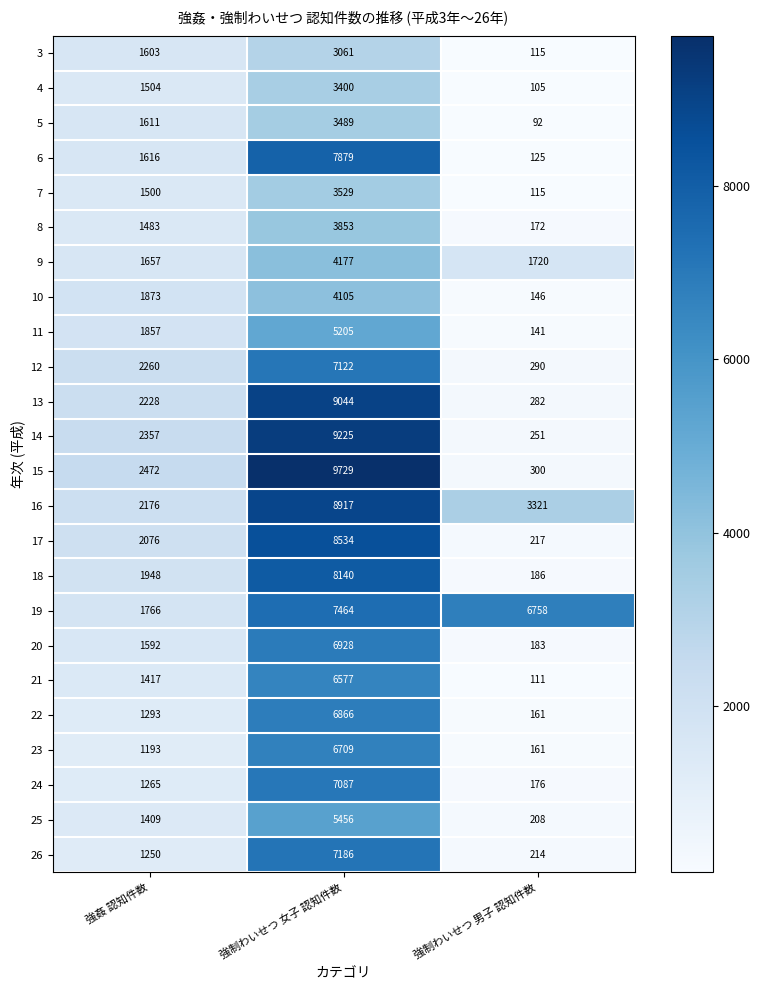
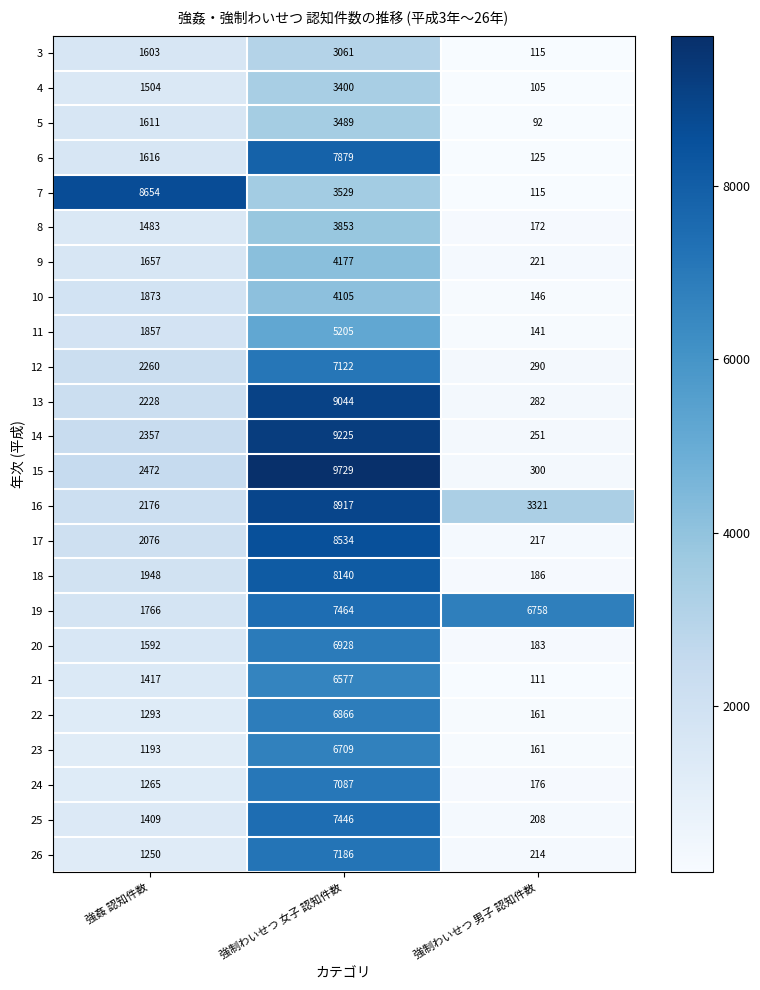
  {
    "3": {
      "強姦 認知件数": 1603,
      "強制わいせつ 女子 認知件数": 3061,
      "強制わいせつ 男子 認知件数": 115
    },
    "4": {
      "強姦 認知件数": 1504,
      "強制わいせつ 女子 認知件数": 3400,
      "強制わいせつ 男子 認知件数": 105
    },
    "5": {
      "強姦 認知件数": 1611,
      "強制わいせつ 女子 認知件数": 3489,
      "強制わいせつ 男子 認知件数": 92
    },
    "6": {
      "強姦 認知件数": 1616,
      "強制わいせつ 女子 認知件数": 7879,
      "強制わいせつ 男子 認知件数": 125
    },
    "7": {
-     "強姦 認知件数": 1500,
+     "強姦 認知件数": 8654,
      "強制わいせつ 女子 認知件数": 3529,
      "強制わいせつ 男子 認知件数": 115
    },
    "8": {
      "強姦 認知件数": 1483,
      "強制わいせつ 女子 認知件数": 3853,
      "強制わいせつ 男子 認知件数": 172
    },
    "9": {
      "強姦 認知件数": 1657,
      "強制わいせつ 女子 認知件数": 4177,
-     "強制わいせつ 男子 認知件数": 1720
+     "強制わいせつ 男子 認知件数": 221
    },
    "10": {
      "強姦 認知件数": 1873,
      "強制わいせつ 女子 認知件数": 4105,
      "強制わいせつ 男子 認知件数": 146
    },
    "11": {
      "強姦 認知件数": 1857,
      "強制わいせつ 女子 認知件数": 5205,
      "強制わいせつ 男子 認知件数": 141
    },
    "12": {
      "強姦 認知件数": 2260,
      "強制わいせつ 女子 認知件数": 7122,
      "強制わいせつ 男子 認知件数": 290
    },
    "13": {
      "強姦 認知件数": 2228,
      "強制わいせつ 女子 認知件数": 9044,
      "強制わいせつ 男子 認知件数": 282
    },
    "14": {
      "強姦 認知件数": 2357,
      "強制わいせつ 女子 認知件数": 9225,
      "強制わいせつ 男子 認知件数": 251
    },
    "15": {
      "強姦 認知件数": 2472,
      "強制わいせつ 女子 認知件数": 9729,
      "強制わいせつ 男子 認知件数": 300
    },
    "16": {
      "強姦 認知件数": 2176,
      "強制わいせつ 女子 認知件数": 8917,
      "強制わいせつ 男子 認知件数": 3321
    },
    "17": {
      "強姦 認知件数": 2076,
      "強制わいせつ 女子 認知件数": 8534,
      "強制わいせつ 男子 認知件数": 217
    },
    "18": {
      "強姦 認知件数": 1948,
      "強制わいせつ 女子 認知件数": 8140,
      "強制わいせつ 男子 認知件数": 186
    },
    "19": {
      "強姦 認知件数": 1766,
      "強制わいせつ 女子 認知件数": 7464,
      "強制わいせつ 男子 認知件数": 6758
    },
    "20": {
      "強姦 認知件数": 1592,
      "強制わいせつ 女子 認知件数": 6928,
      "強制わいせつ 男子 認知件数": 183
    },
    "21": {
      "強姦 認知件数": 1417,
      "強制わいせつ 女子 認知件数": 6577,
      "強制わいせつ 男子 認知件数": 111
    },
    "22": {
      "強姦 認知件数": 1293,
      "強制わいせつ 女子 認知件数": 6866,
      "強制わいせつ 男子 認知件数": 161
    },
    "23": {
      "強姦 認知件数": 1193,
      "強制わいせつ 女子 認知件数": 6709,
      "強制わいせつ 男子 認知件数": 161
    },
    "24": {
      "強姦 認知件数": 1265,
      "強制わいせつ 女子 認知件数": 7087,
      "強制わいせつ 男子 認知件数": 176
    },
    "25": {
      "強姦 認知件数": 1409,
-     "強制わいせつ 女子 認知件数": 5456,
+     "強制わいせつ 女子 認知件数": 7446,
      "強制わいせつ 男子 認知件数": 208
    },
    "26": {
      "強姦 認知件数": 1250,
      "強制わいせつ 女子 認知件数": 7186,
      "強制わいせつ 男子 認知件数": 214
    }
  }
